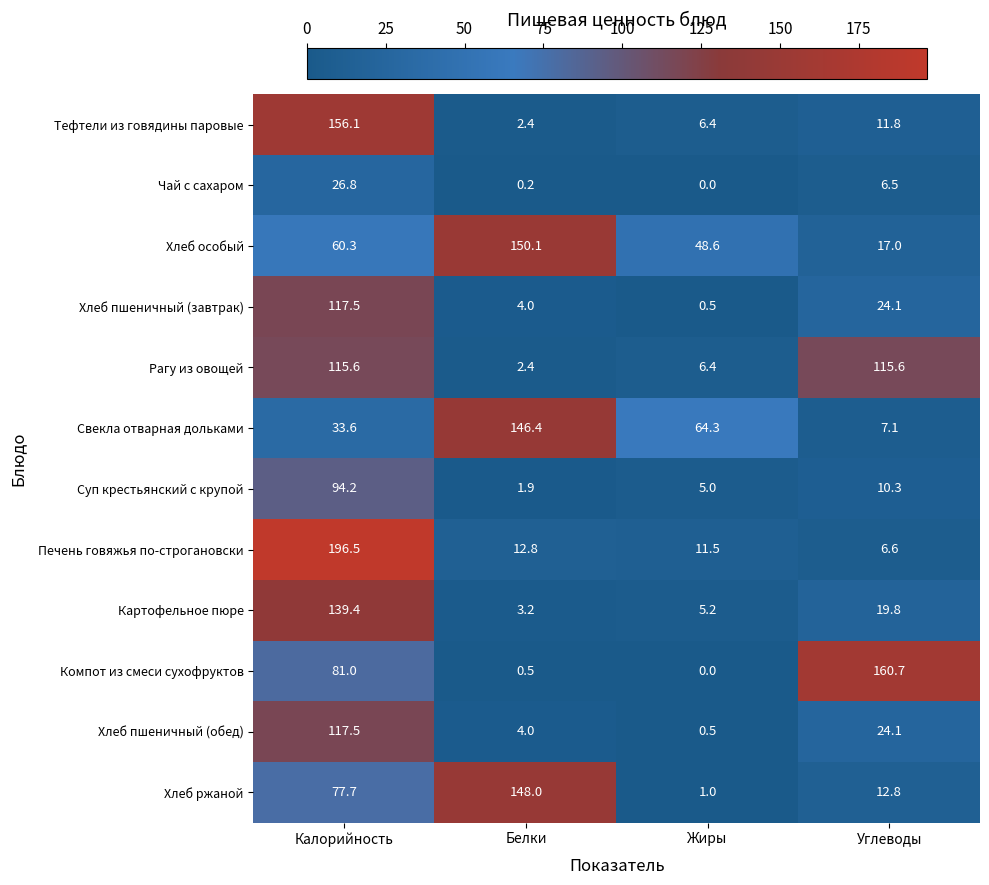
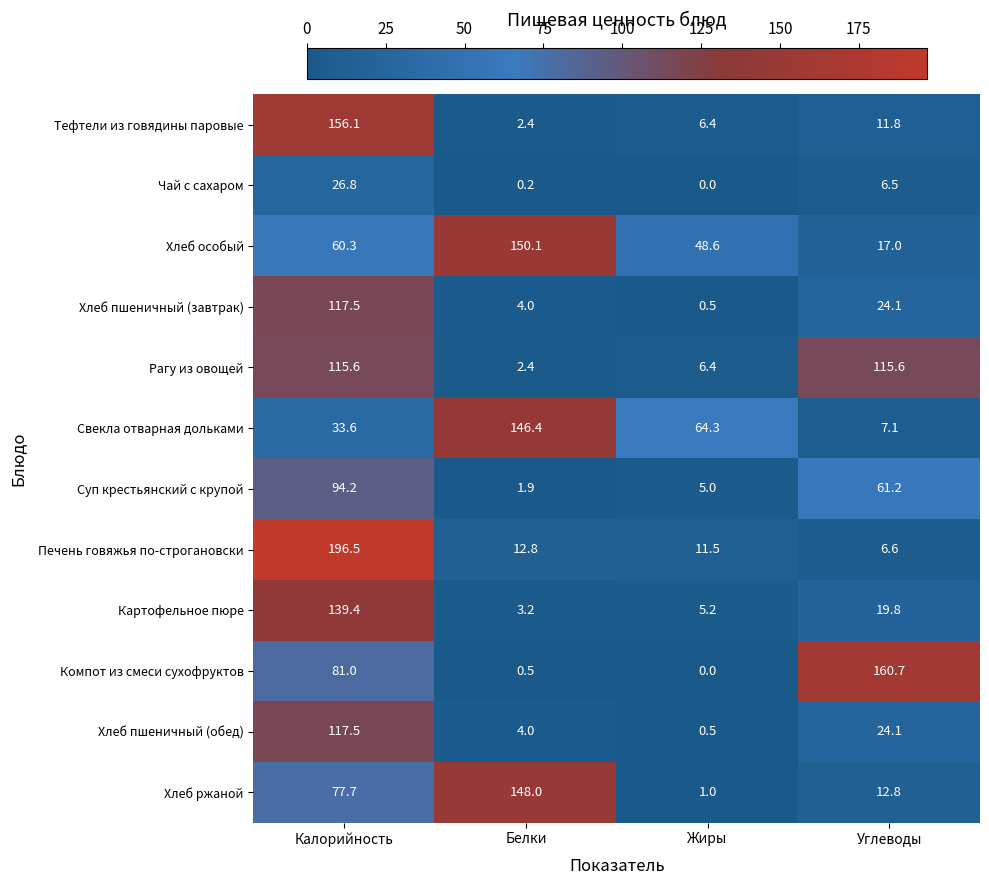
  {
    "Тефтели из говядины паровые": {
      "Калорийность": 156.1,
      "Белки": 2.4,
      "Жиры": 6.4,
      "Углеводы": 11.8
    },
    "Чай с сахаром": {
      "Калорийность": 26.8,
      "Белки": 0.2,
      "Жиры": 0.0,
      "Углеводы": 6.5
    },
    "Хлеб особый": {
      "Калорийность": 60.3,
      "Белки": 150.1,
      "Жиры": 48.6,
      "Углеводы": 17.0
    },
    "Хлеб пшеничный (завтрак)": {
      "Калорийность": 117.5,
      "Белки": 4.0,
      "Жиры": 0.5,
      "Углеводы": 24.1
    },
    "Рагу из овощей": {
      "Калорийность": 115.6,
      "Белки": 2.4,
      "Жиры": 6.4,
      "Углеводы": 115.6
    },
    "Свекла отварная дольками": {
      "Калорийность": 33.6,
      "Белки": 146.4,
      "Жиры": 64.3,
      "Углеводы": 7.1
    },
    "Суп крестьянский с крупой": {
      "Калорийность": 94.2,
      "Белки": 1.9,
      "Жиры": 5.0,
-     "Углеводы": 10.3
+     "Углеводы": 61.2
    },
    "Печень говяжья по-строгановски": {
      "Калорийность": 196.5,
      "Белки": 12.8,
      "Жиры": 11.5,
      "Углеводы": 6.6
    },
    "Картофельное пюре": {
      "Калорийность": 139.4,
      "Белки": 3.2,
      "Жиры": 5.2,
      "Углеводы": 19.8
    },
    "Компот из смеси сухофруктов": {
      "Калорийность": 81.0,
      "Белки": 0.5,
      "Жиры": 0.0,
      "Углеводы": 160.7
    },
    "Хлеб пшеничный (обед)": {
      "Калорийность": 117.5,
      "Белки": 4.0,
      "Жиры": 0.5,
      "Углеводы": 24.1
    },
    "Хлеб ржаной": {
      "Калорийность": 77.7,
      "Белки": 148.0,
      "Жиры": 1.0,
      "Углеводы": 12.8
    }
  }
